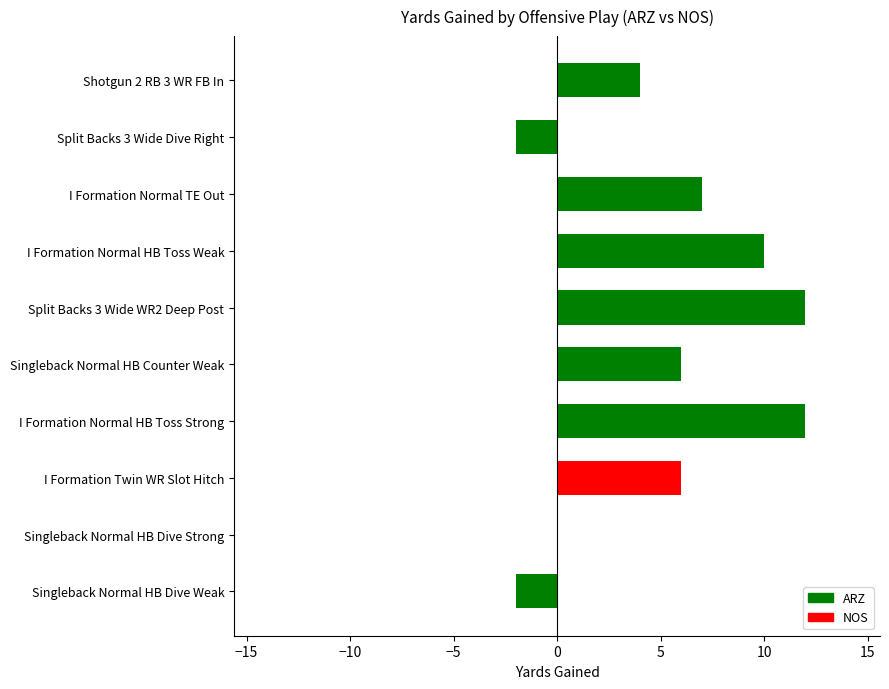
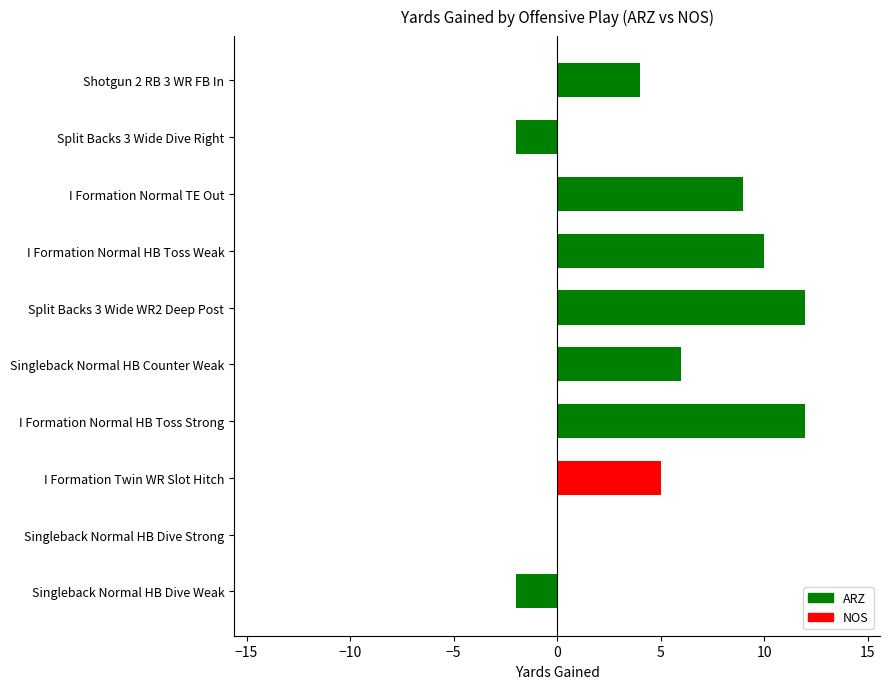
  {
    "Shotgun 2 RB 3 WR FB In": 4,
    "Split Backs 3 Wide Dive Right": -2,
-   "I Formation Normal TE Out": 7,
+   "I Formation Normal TE Out": 9,
    "I Formation Normal HB Toss Weak": 10,
    "Split Backs 3 Wide WR2 Deep Post": 12,
    "Singleback Normal HB Counter Weak": 6,
    "I Formation Normal HB Toss Strong": 12,
-   "I Formation Twin WR Slot Hitch": 6,
+   "I Formation Twin WR Slot Hitch": 5,
    "Singleback Normal HB Dive Strong": 0,
    "Singleback Normal HB Dive Weak": -2
  }
